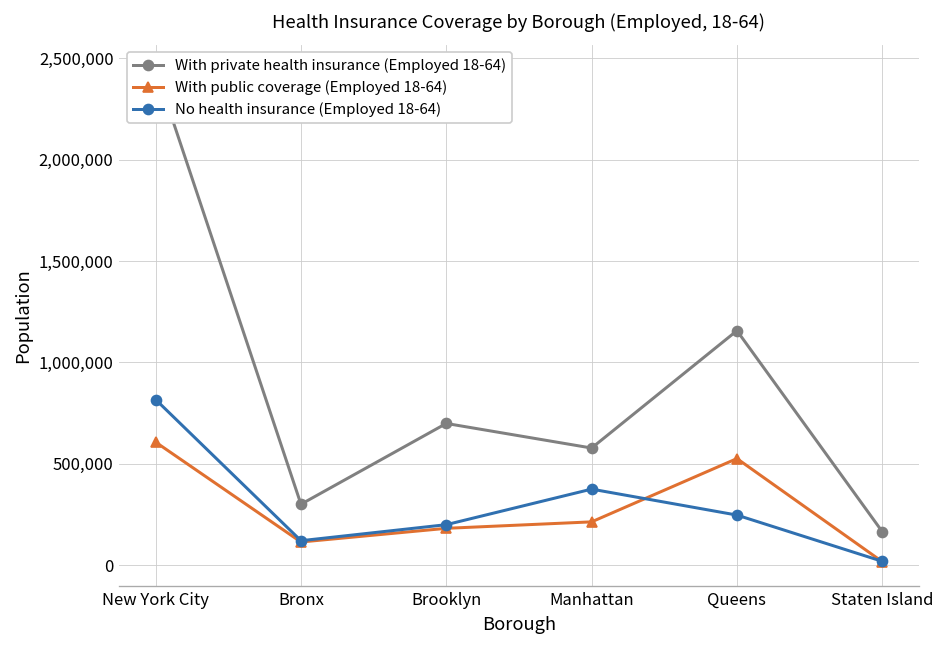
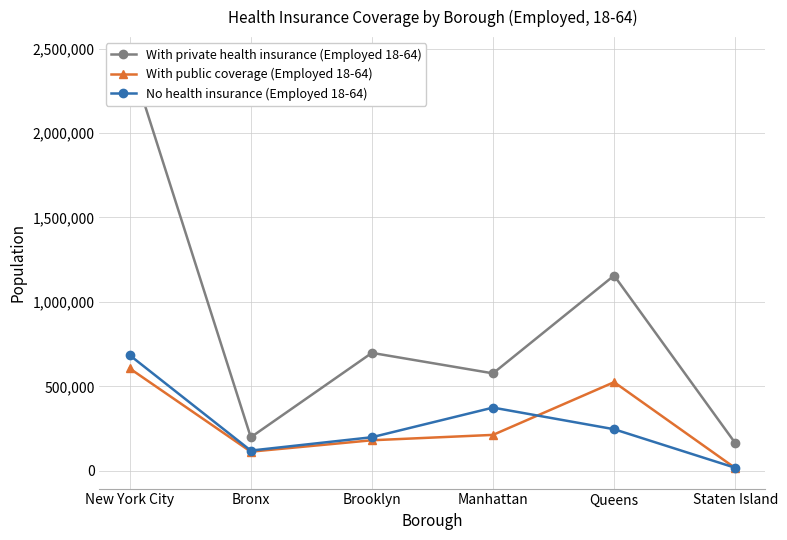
  {
    "With private health insurance (Employed 18-64)": {
-     "Bronx": "300,000",
+     "Bronx": "200,000",
      "Brooklyn": "700,000",
      "Manhattan": "580,000",
      "Queens": "1,160,000",
      "Staten Island": "160,000"
    },
    "With public coverage (Employed 18-64)": {
      "New York City": "610,000",
      "Brooklyn": "180,000",
      "Manhattan": "210,000",
      "Queens": "520,000"
    },
    "No health insurance (Employed 18-64)": {
-     "New York City": "820,000",
+     "New York City": "680,000",
      "Brooklyn": "200,000",
      "Manhattan": "370,000",
      "Queens": "250,000"
    }
  }
